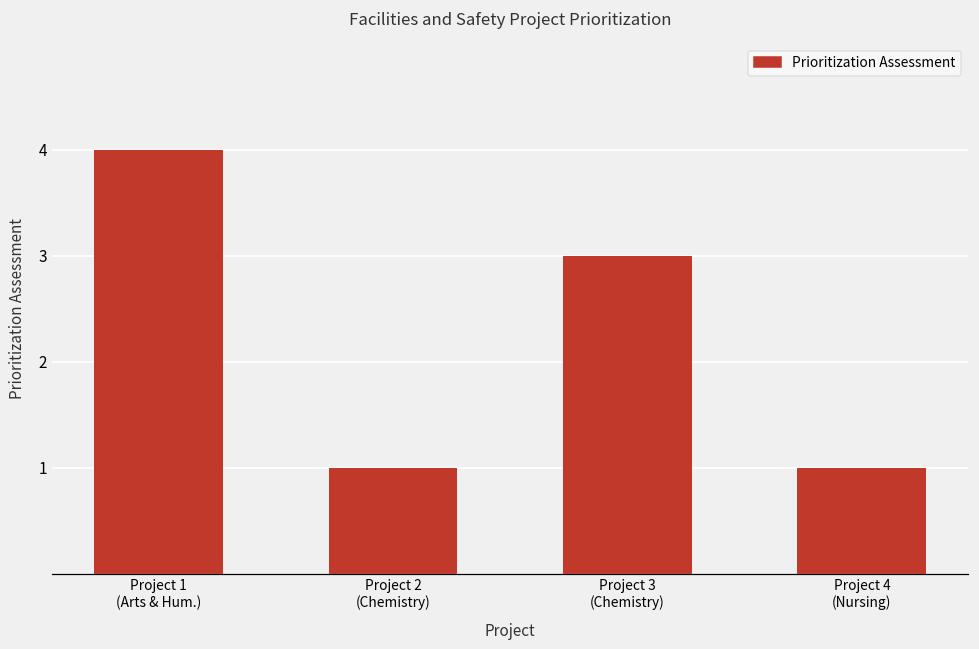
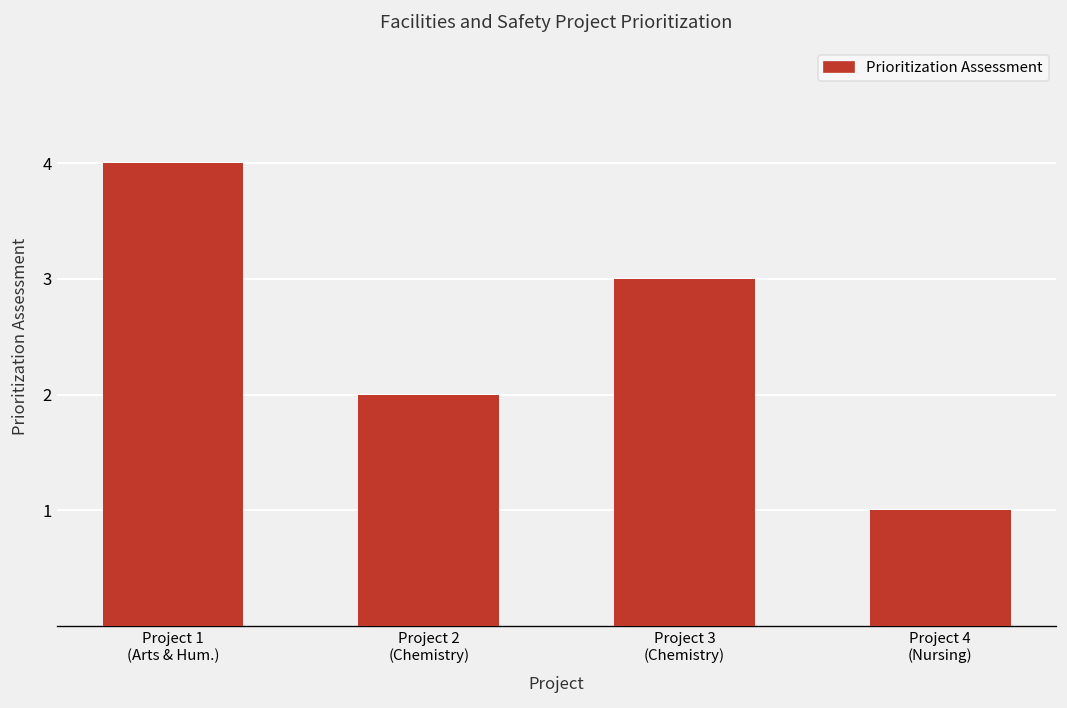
  {
    "Project 1 (Arts & Hum.)": 4,
-   "Project 2 (Chemistry)": 1,
+   "Project 2 (Chemistry)": 2,
    "Project 3 (Chemistry)": 3,
    "Project 4 (Nursing)": 1
  }
